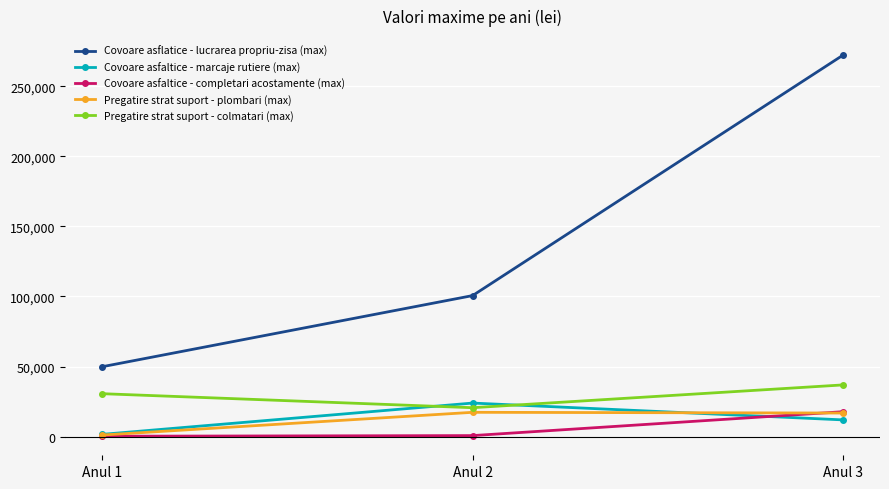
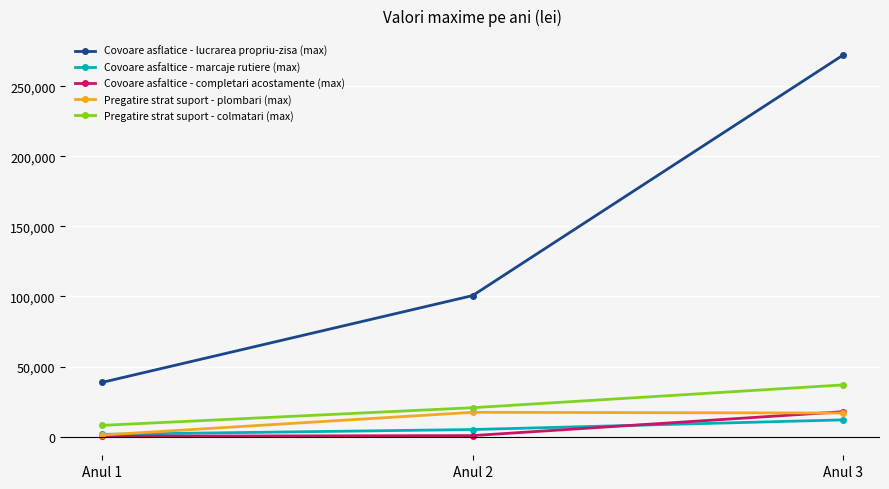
  {
    "Covoare asflatice - lucrarea propriu-zisa (max)": {
-     "Anul 1": "50,000",
+     "Anul 1": "39,000",
      "Anul 2": "101,000",
      "Anul 3": "272,000"
    },
    "Covoare asfaltice - marcaje rutiere (max)": {
-     "Anul 2": "24,000",
+     "Anul 2": "5,000",
      "Anul 3": "12,000"
    },
    "Covoare asfaltice - completari acostamente (max)": {
      "Anul 2": "1,000"
    },
    "Pregatire strat suport - plombari (max)": {
      "Anul 2": "17,000"
    },
    "Pregatire strat suport - colmatari (max)": {
-     "Anul 1": "31,000",
+     "Anul 1": "8,000",
      "Anul 2": "21,000",
      "Anul 3": "37,000"
    }
  }
